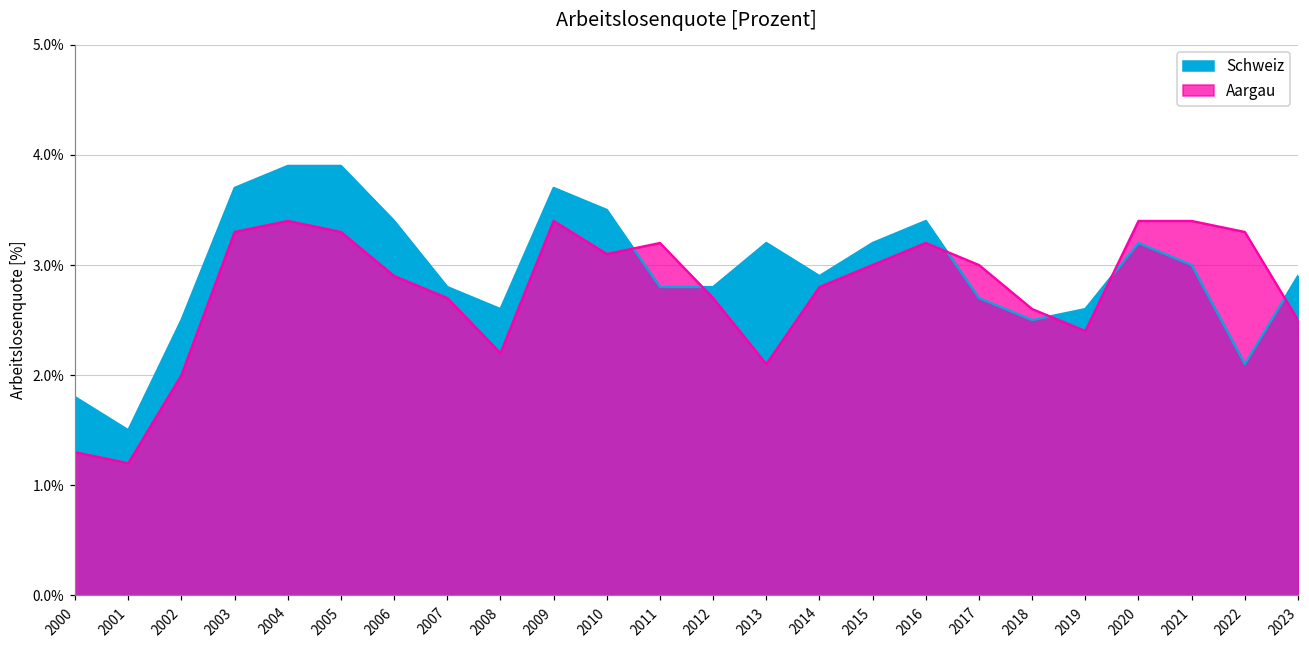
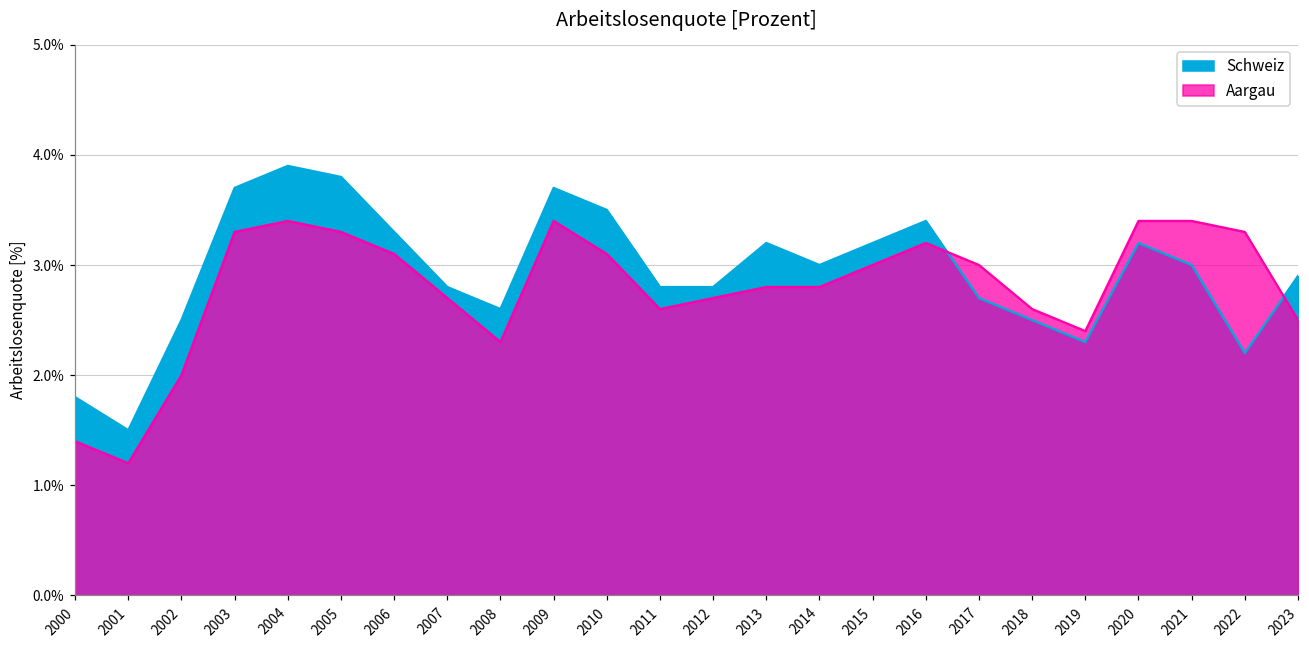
  {
    "Schweiz": {
      "2000": "1.8%",
      "2001": "1.5%",
      "2002": "2.5%",
      "2003": "3.7%",
      "2004": "3.9%",
-     "2005": "3.9%",
-     "2006": "3.4%",
+     "2005": "3.8%",
+     "2006": "3.3%",
      "2007": "2.8%",
      "2008": "2.6%",
      "2009": "3.7%",
      "2010": "3.5%",
      "2011": "2.8%",
      "2012": "2.8%",
      "2013": "3.2%",
-     "2014": "2.9%",
+     "2014": "3.0%",
      "2015": "3.2%",
      "2016": "3.4%",
      "2017": "2.7%",
      "2018": "2.5%",
-     "2019": "2.6%",
+     "2019": "2.3%",
      "2020": "3.2%",
      "2021": "3.0%",
-     "2022": "2.1%",
+     "2022": "2.2%",
      "2023": "2.9%"
    },
    "Aargau": {
-     "2000": "1.3%",
+     "2000": "1.4%",
      "2001": "1.2%",
      "2002": "2.0%",
      "2003": "3.3%",
      "2004": "3.4%",
      "2005": "3.3%",
-     "2006": "2.9%",
+     "2006": "3.1%",
      "2007": "2.7%",
-     "2008": "2.2%",
+     "2008": "2.3%",
      "2009": "3.4%",
      "2010": "3.1%",
-     "2011": "3.2%",
+     "2011": "2.6%",
      "2012": "2.7%",
-     "2013": "2.1%",
+     "2013": "2.8%",
      "2014": "2.8%",
      "2015": "3.0%",
      "2016": "3.2%",
      "2017": "3.0%",
      "2018": "2.6%",
      "2019": "2.4%",
      "2020": "3.4%",
      "2021": "3.4%",
      "2022": "3.3%",
      "2023": "2.5%"
    }
  }
